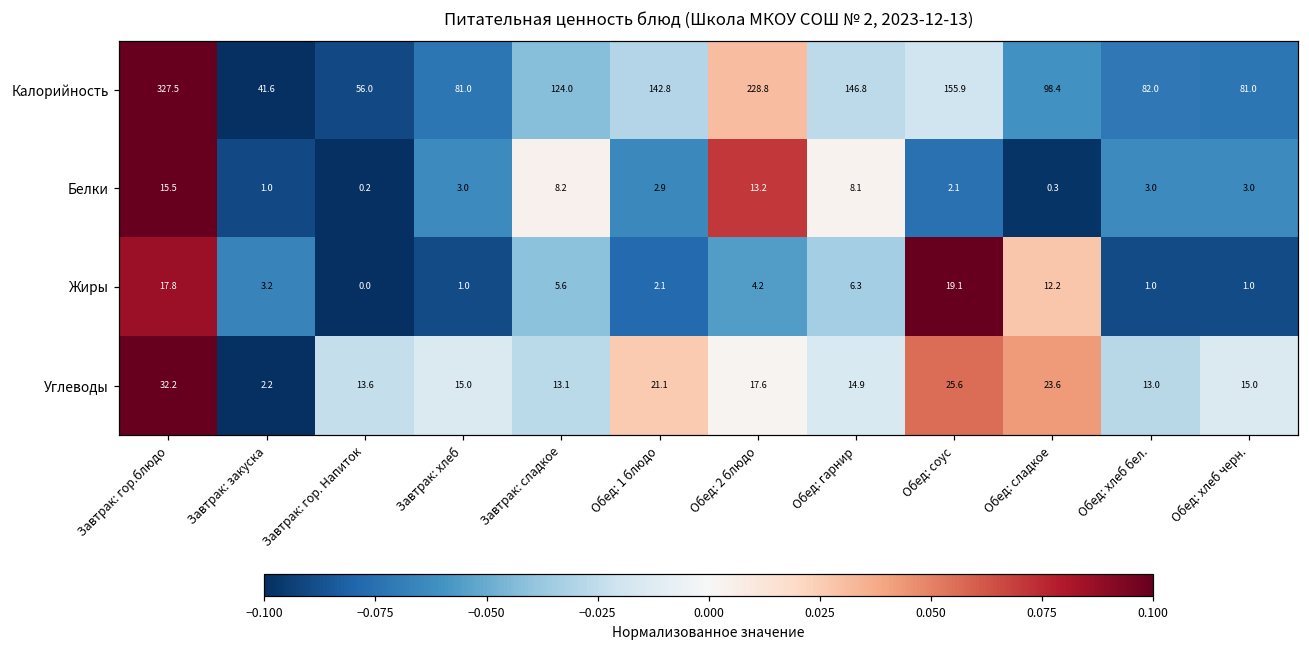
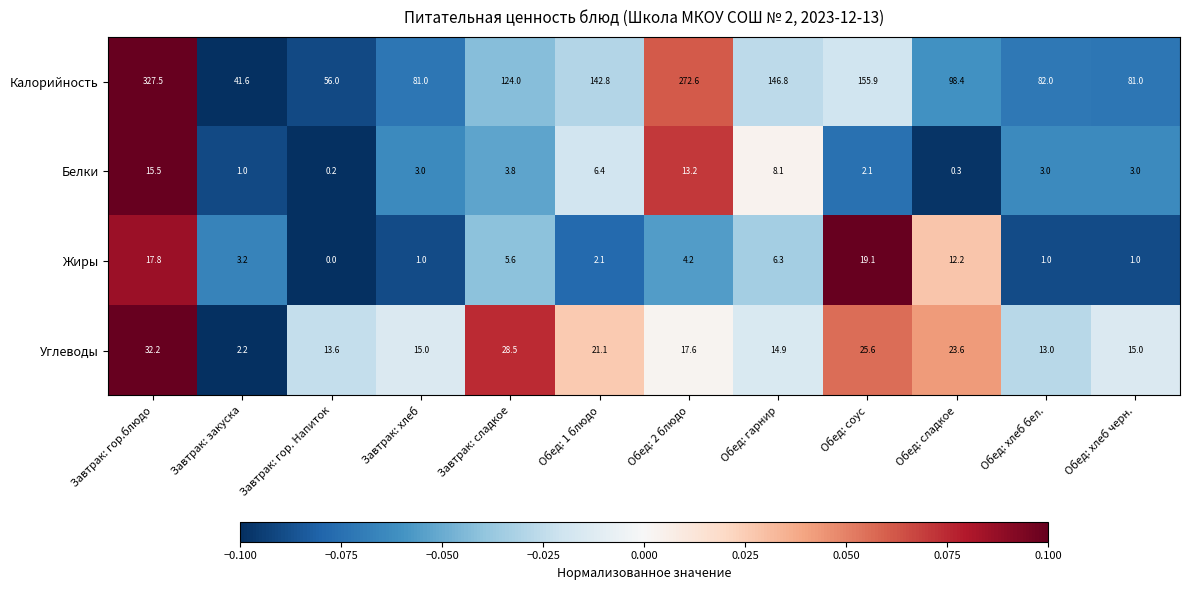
  {
    "Калорийность": {
      "Завтрак: гор.блюдо": 327.5,
      "Завтрак: закуска": 41.6,
      "Завтрак: гор. Напиток": 56.0,
      "Завтрак: хлеб": 81.0,
      "Завтрак: сладкое": 124.0,
      "Обед: 1 блюдо": 142.8,
-     "Обед: 2 блюдо": 228.8,
+     "Обед: 2 блюдо": 272.6,
      "Обед: гарнир": 146.8,
      "Обед: соус": 155.9,
      "Обед: сладкое": 98.4,
      "Обед: хлеб бел.": 82.0,
      "Обед: хлеб черн.": 81.0
    },
    "Белки": {
      "Завтрак: гор.блюдо": 15.5,
      "Завтрак: закуска": 1.0,
      "Завтрак: гор. Напиток": 0.2,
      "Завтрак: хлеб": 3.0,
-     "Завтрак: сладкое": 8.2,
-     "Обед: 1 блюдо": 2.9,
+     "Завтрак: сладкое": 3.8,
+     "Обед: 1 блюдо": 6.4,
      "Обед: 2 блюдо": 13.2,
      "Обед: гарнир": 8.1,
      "Обед: соус": 2.1,
      "Обед: сладкое": 0.3,
      "Обед: хлеб бел.": 3.0,
      "Обед: хлеб черн.": 3.0
    },
    "Жиры": {
      "Завтрак: гор.блюдо": 17.8,
      "Завтрак: закуска": 3.2,
      "Завтрак: гор. Напиток": 0.0,
      "Завтрак: хлеб": 1.0,
      "Завтрак: сладкое": 5.6,
      "Обед: 1 блюдо": 2.1,
      "Обед: 2 блюдо": 4.2,
      "Обед: гарнир": 6.3,
      "Обед: соус": 19.1,
      "Обед: сладкое": 12.2,
      "Обед: хлеб бел.": 1.0,
      "Обед: хлеб черн.": 1.0
    },
    "Углеводы": {
      "Завтрак: гор.блюдо": 32.2,
      "Завтрак: закуска": 2.2,
      "Завтрак: гор. Напиток": 13.6,
      "Завтрак: хлеб": 15.0,
-     "Завтрак: сладкое": 13.1,
+     "Завтрак: сладкое": 28.5,
      "Обед: 1 блюдо": 21.1,
      "Обед: 2 блюдо": 17.6,
      "Обед: гарнир": 14.9,
      "Обед: соус": 25.6,
      "Обед: сладкое": 23.6,
      "Обед: хлеб бел.": 13.0,
      "Обед: хлеб черн.": 15.0
    }
  }
